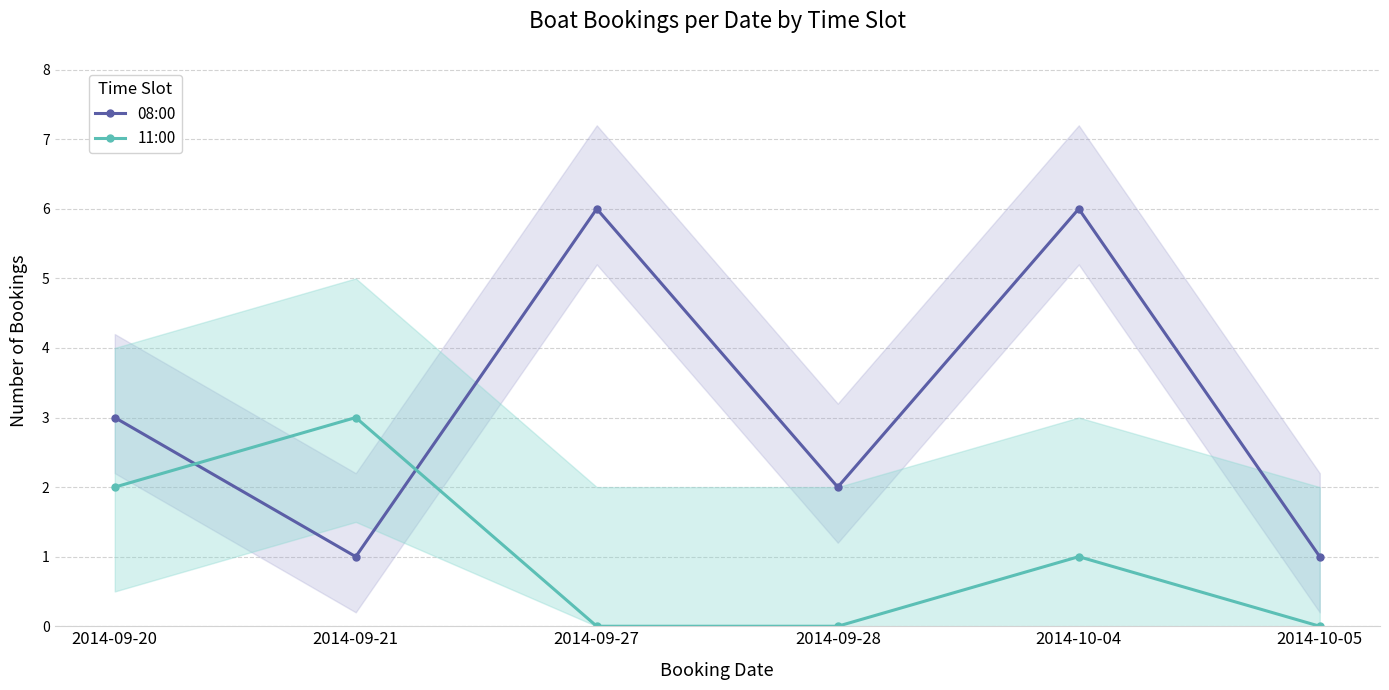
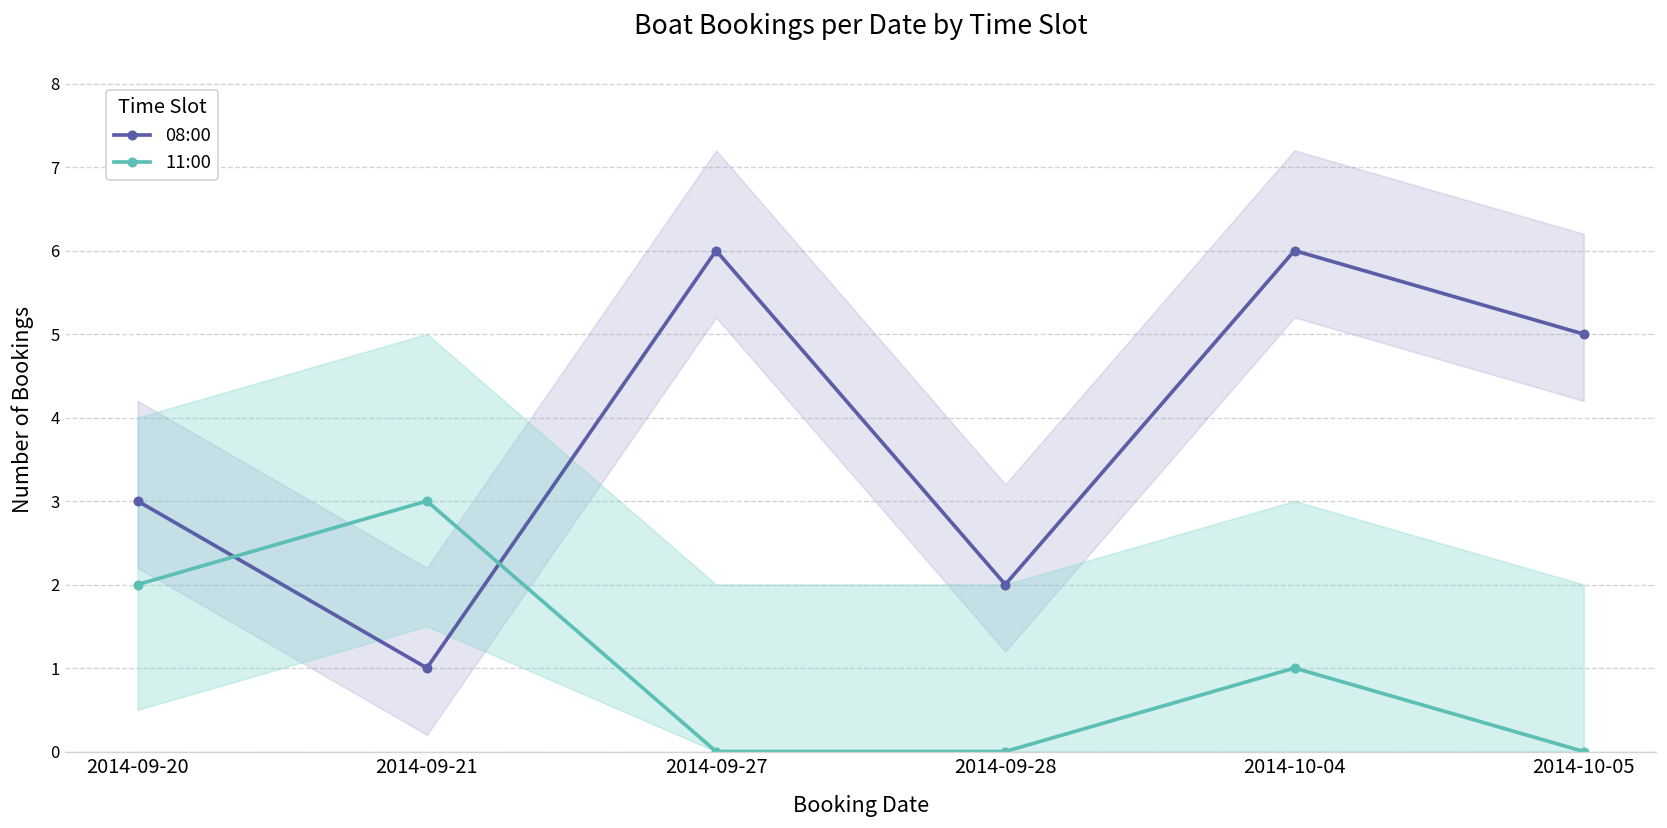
  {
    "08:00": {
      "2014-09-20": 3,
      "2014-09-21": 1,
      "2014-09-27": 6,
      "2014-10-04": 6,
-     "2014-10-05": 1
+     "2014-10-05": 5
    }
  }
